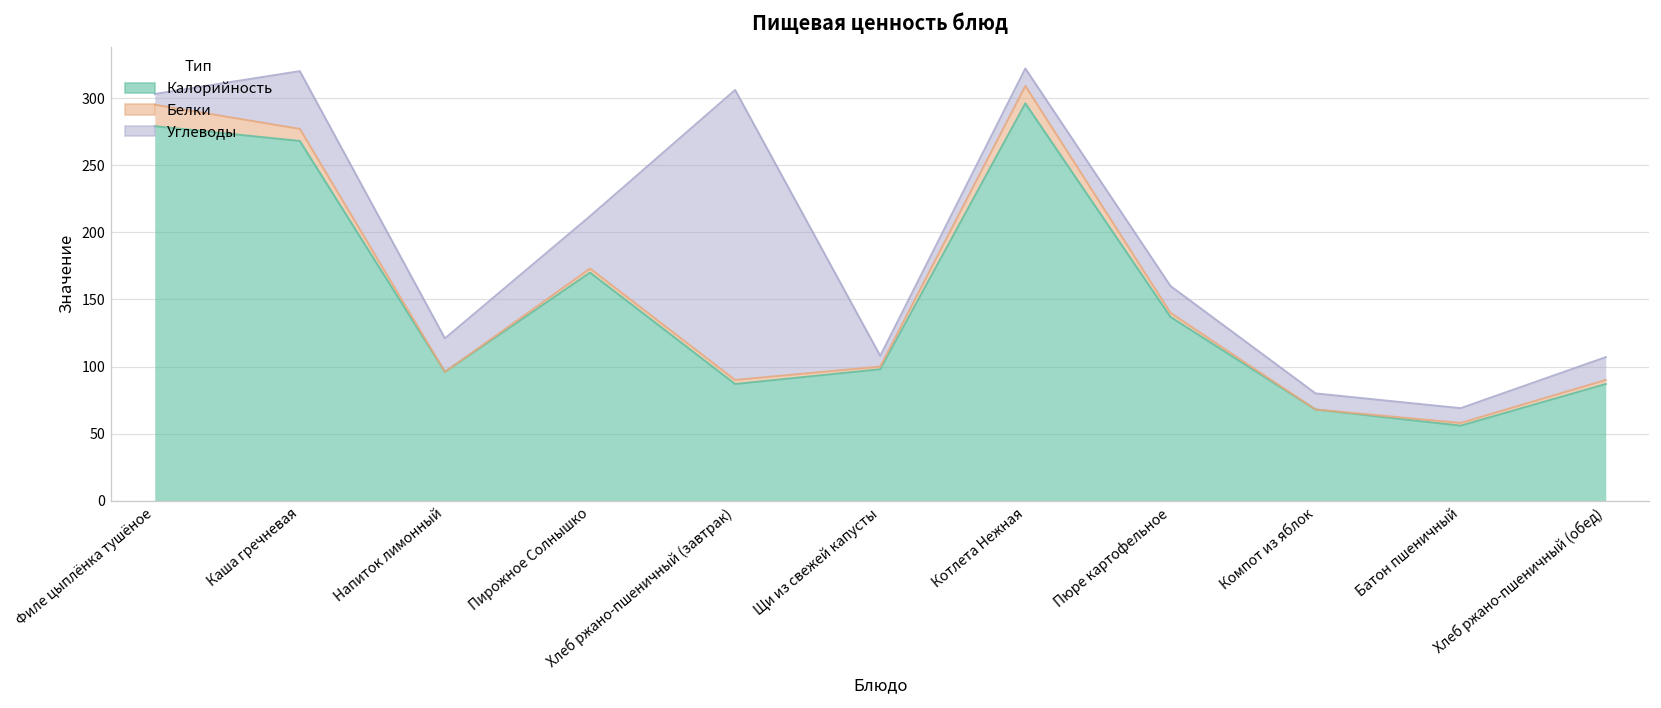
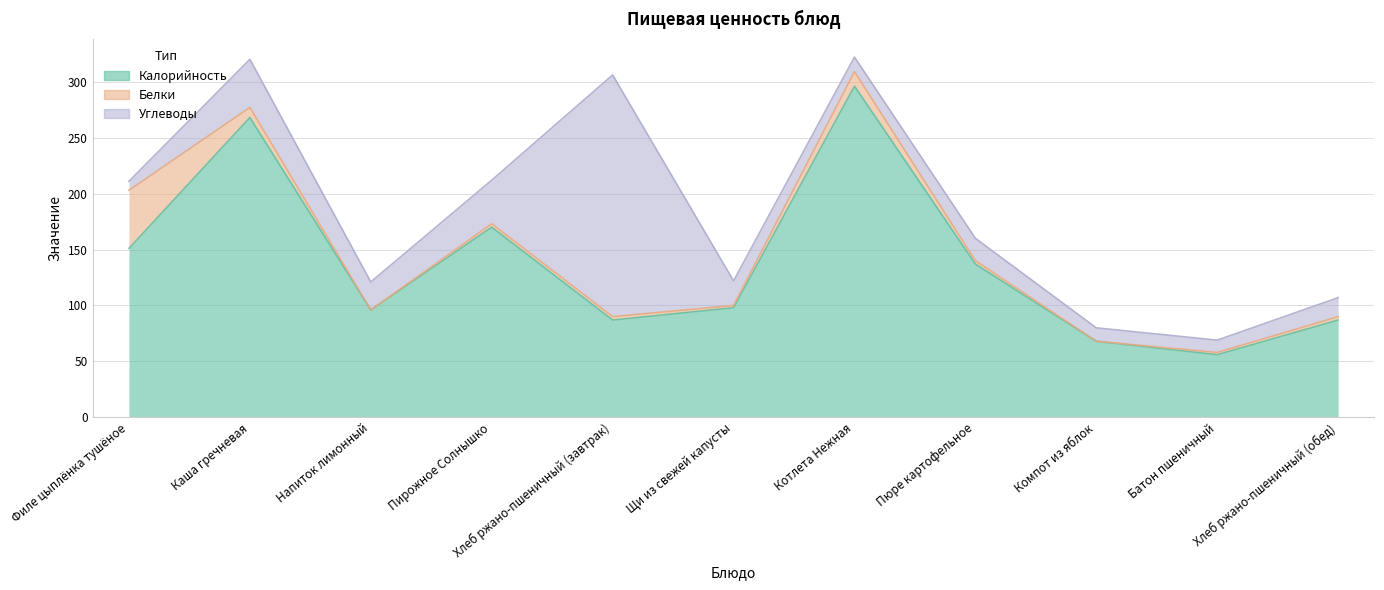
  {
    "Калорийность": {
-     "Филе цыплёнка тушёное": 279,
+     "Филе цыплёнка тушёное": 151,
      "Каша гречневая": 268,
      "Пирожное Солнышко": 170,
      "Хлеб ржано-пшеничный (завтрак)": 87,
      "Котлета Нежная": 296,
      "Пюре картофельное": 137,
      "Хлеб ржано-пшеничный (обед)": 87
    },
    "Белки": {
-     "Филе цыплёнка тушёное": 16,
+     "Филе цыплёнка тушёное": 52,
      "Каша гречневая": 9,
      "Пирожное Солнышко": 3,
      "Хлеб ржано-пшеничный (завтрак)": 3,
      "Котлета Нежная": 13,
      "Пюре картофельное": 3,
      "Хлеб ржано-пшеничный (обед)": 3
    },
    "Углеводы": {
      "Филе цыплёнка тушёное": 8,
      "Каша гречневая": 43,
      "Напиток лимонный": 25,
      "Пирожное Солнышко": 39,
      "Хлеб ржано-пшеничный (завтрак)": 216,
-     "Щи из свежей капусты": 8,
+     "Щи из свежей капусты": 22,
      "Котлета Нежная": 13,
      "Пюре картофельное": 20,
      "Компот из яблок": 12,
      "Батон пшеничный": 11,
      "Хлеб ржано-пшеничный (обед)": 17
    }
  }
